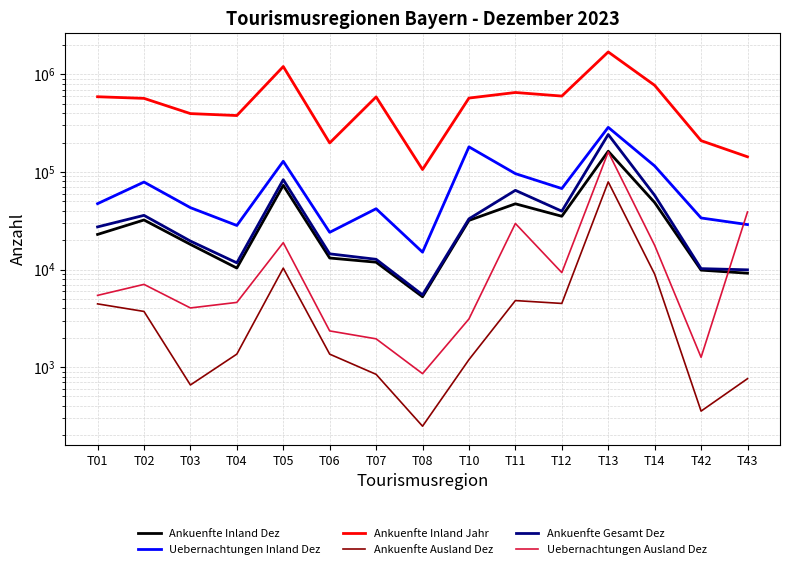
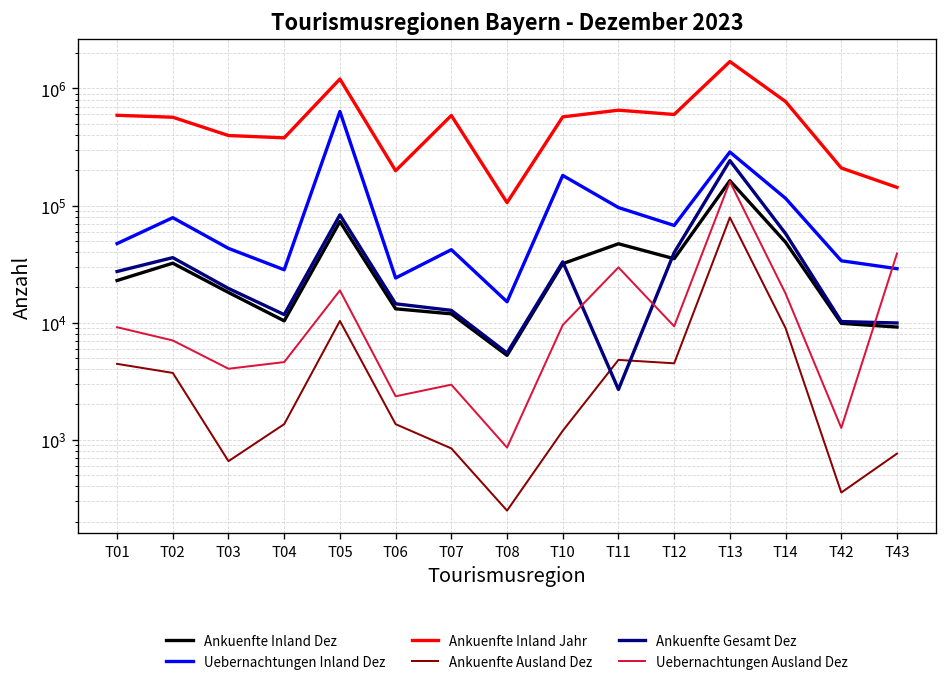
  {
    "Ankuenfte Inland Dez": {
      "T01": 23000,
      "T02": 32000,
      "T03": 18000,
      "T04": 10000,
      "T05": 70000,
      "T06": 13000,
      "T07": 12000,
      "T11": 50000,
      "T12": 35000,
      "T14": 50000,
      "T43": 9000
    },
    "Uebernachtungen Inland Dez": {
      "T01": 50000,
      "T02": 80000,
      "T03": 40000,
      "T04": 28000,
-     "T05": 130000,
+     "T05": 600000,
      "T06": 24000,
      "T07": 42000,
      "T08": 15000,
      "T10": 180000,
      "T11": 100000,
      "T12": 70000,
      "T13": 290000,
      "T14": 120000,
      "T42": 34000,
      "T43": 29000
    },
    "Ankuenfte Inland Jahr": {
      "T01": 600000,
      "T02": 600000,
      "T03": 400000,
      "T04": 380000,
      "T05": 1200000,
      "T06": 200000,
      "T07": 600000,
      "T08": 110000,
      "T10": 600000,
      "T11": 700000,
      "T12": 600000,
      "T13": 1700000,
      "T14": 800000,
      "T42": 210000,
      "T43": 140000
    },
    "Ankuenfte Ausland Dez": {
      "T01": 4000,
      "T02": 3700,
      "T03": 700,
      "T04": 1400,
      "T05": 10000,
      "T06": 1400,
      "T07": 800,
      "T08": 250,
      "T10": 1200,
      "T11": 5000,
      "T12": 4000,
      "T13": 80000,
      "T14": 9000,
      "T42": 350,
      "T43": 800
    },
    "Ankuenfte Gesamt Dez": {
      "T01": 27000,
      "T02": 36000,
      "T03": 20000,
      "T04": 12000,
      "T05": 80000,
      "T06": 14000,
      "T07": 13000,
-     "T11": 60000,
+     "T11": 2700,
      "T12": 40000,
      "T13": 240000,
      "T14": 60000,
      "T43": 10000
    },
    "Uebernachtungen Ausland Dez": {
-     "T01": 5000,
+     "T01": 9000,
      "T02": 7000,
      "T03": 4000,
      "T04": 5000,
      "T05": 19000,
      "T06": 2300,
-     "T07": 1900,
+     "T07": 3000,
      "T08": 900,
-     "T10": 3100,
+     "T10": 10000,
      "T11": 30000,
      "T12": 9000,
      "T14": 18000,
      "T42": 1300,
      "T43": 39000
    }
  }
